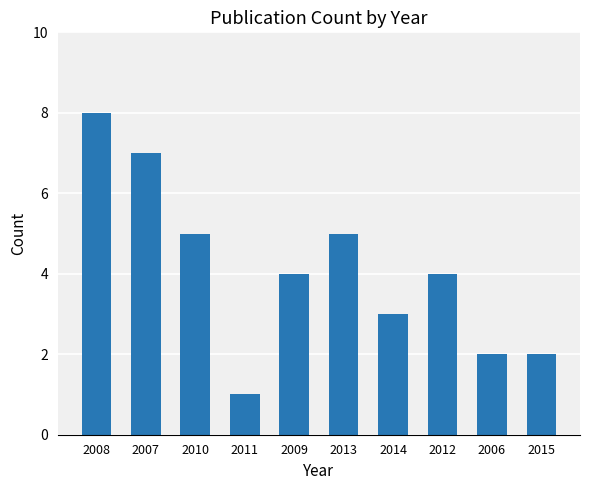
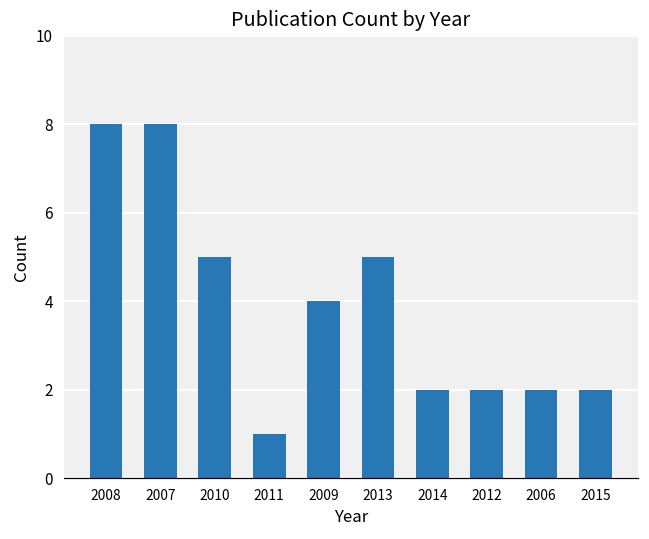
  {
    "2008": 8,
-   "2007": 7,
+   "2007": 8,
    "2010": 5,
    "2011": 1,
    "2009": 4,
    "2013": 5,
-   "2014": 3,
-   "2012": 4,
+   "2014": 2,
+   "2012": 2,
    "2006": 2,
    "2015": 2
  }
